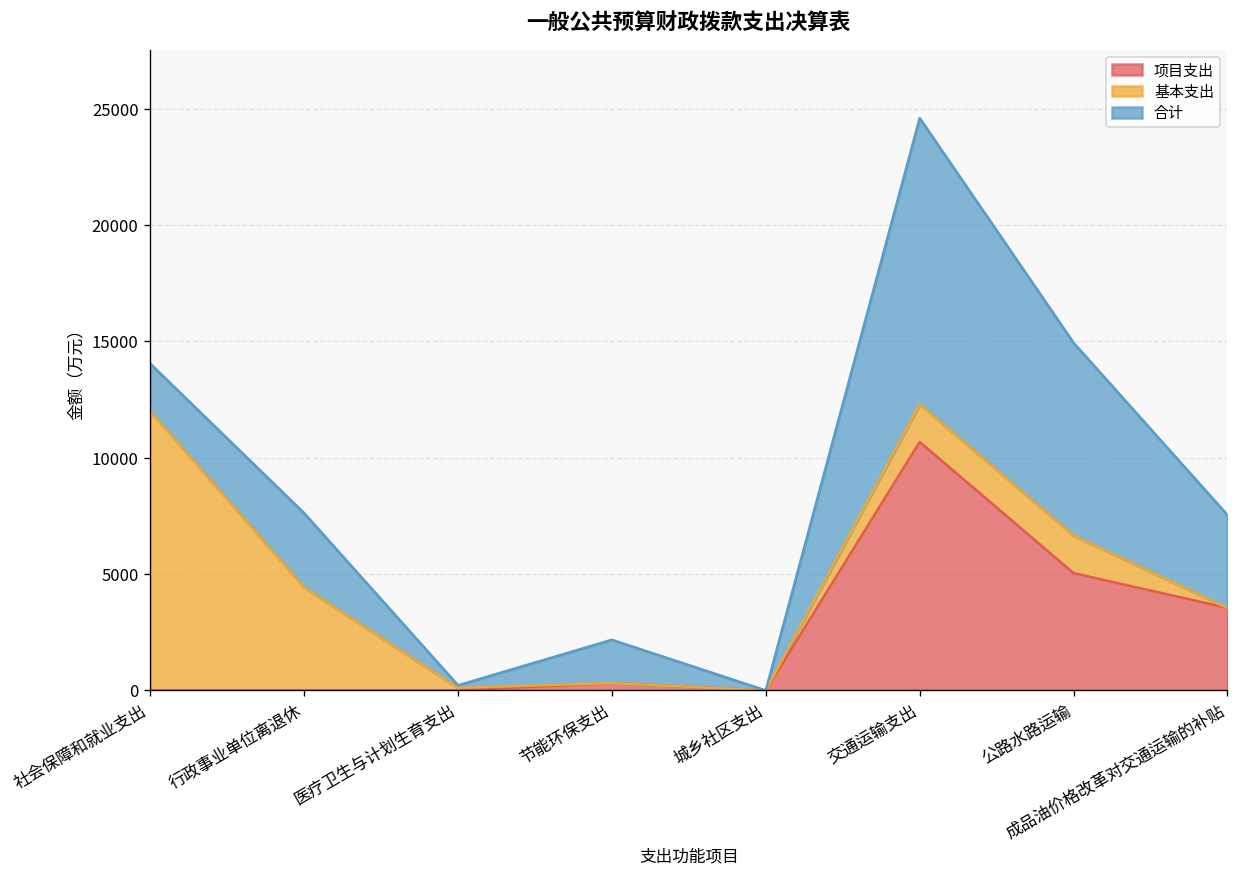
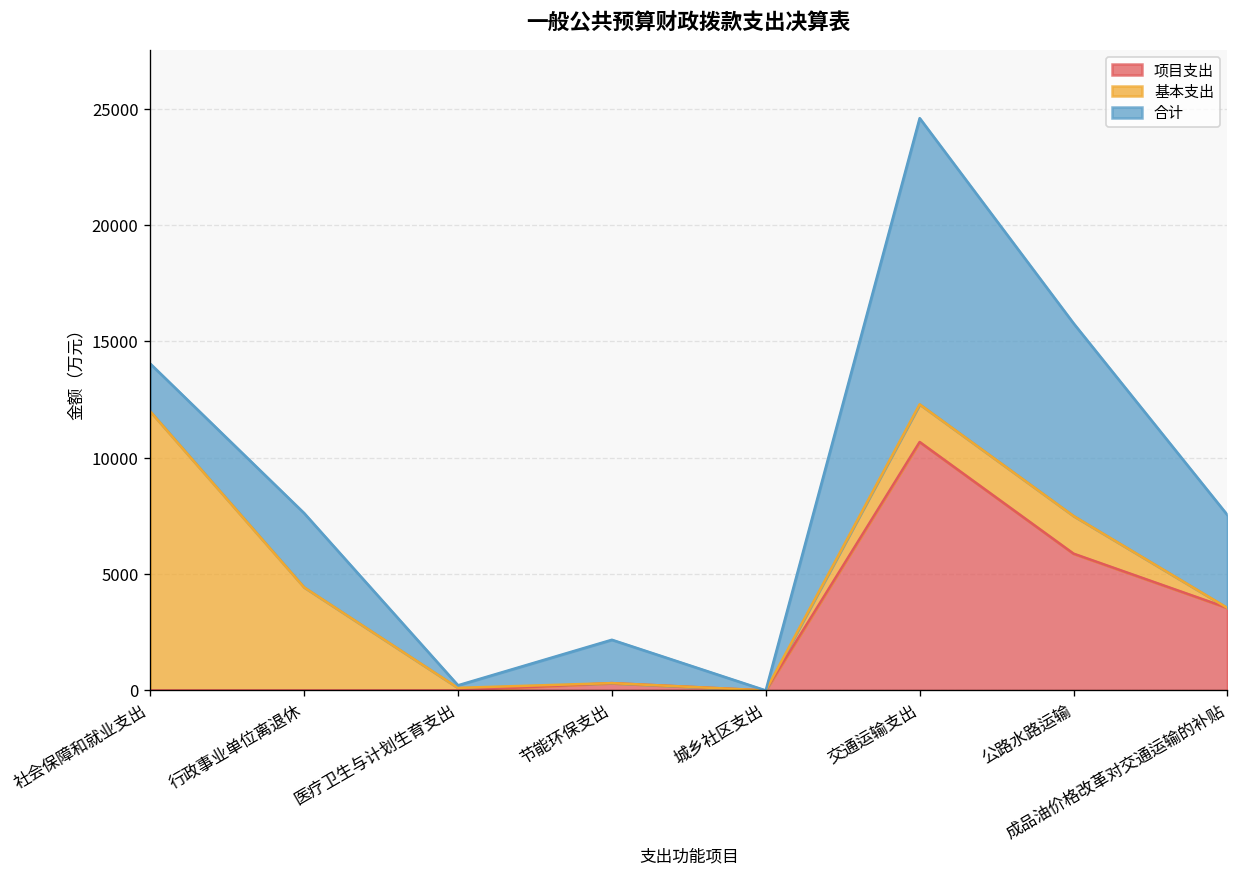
  {
    "项目支出": {
      "社会保障和就业支出": 0,
      "行政事业单位离退休": 0,
      "交通运输支出": 10700,
-     "公路水路运输": 5000
+     "公路水路运输": 5900
    },
    "基本支出": {
      "社会保障和就业支出": 12000,
      "行政事业单位离退休": 4400,
      "交通运输支出": 1600,
      "公路水路运输": 1600
    },
    "合计": {
      "社会保障和就业支出": 2000,
      "行政事业单位离退休": 3200,
      "节能环保支出": 1900,
      "交通运输支出": 12300,
      "公路水路运输": 8300,
      "成品油价格改革对交通运输的补贴": 4000
    }
  }
